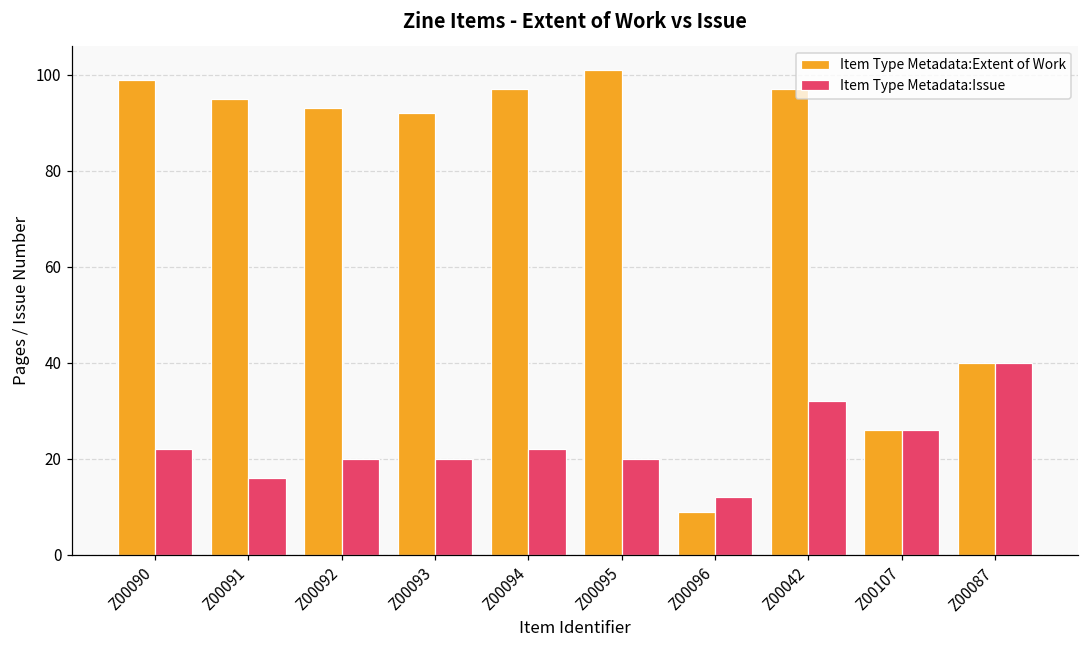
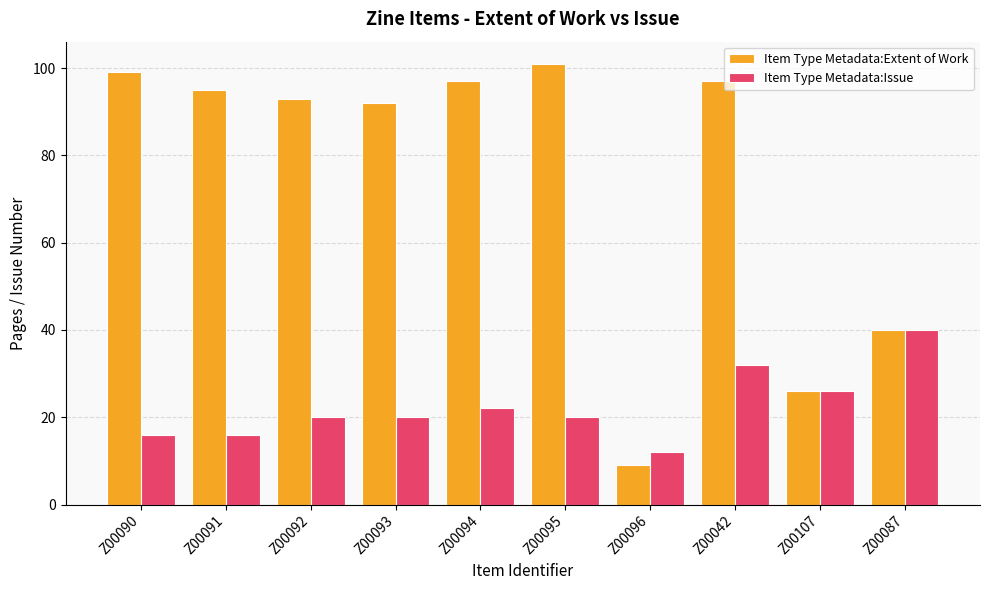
  {
    "Item Type Metadata:Extent of Work": {
      "Z00090": 99,
      "Z00091": 95,
      "Z00092": 93,
      "Z00093": 92,
      "Z00094": 97,
      "Z00095": 101,
      "Z00096": 9,
      "Z00042": 97,
      "Z00107": 26,
      "Z00087": 40
    },
    "Item Type Metadata:Issue": {
-     "Z00090": 22,
+     "Z00090": 16,
      "Z00091": 16,
      "Z00092": 20,
      "Z00093": 20,
      "Z00094": 22,
      "Z00095": 20,
      "Z00096": 12,
      "Z00042": 32,
      "Z00107": 26,
      "Z00087": 40
    }
  }
